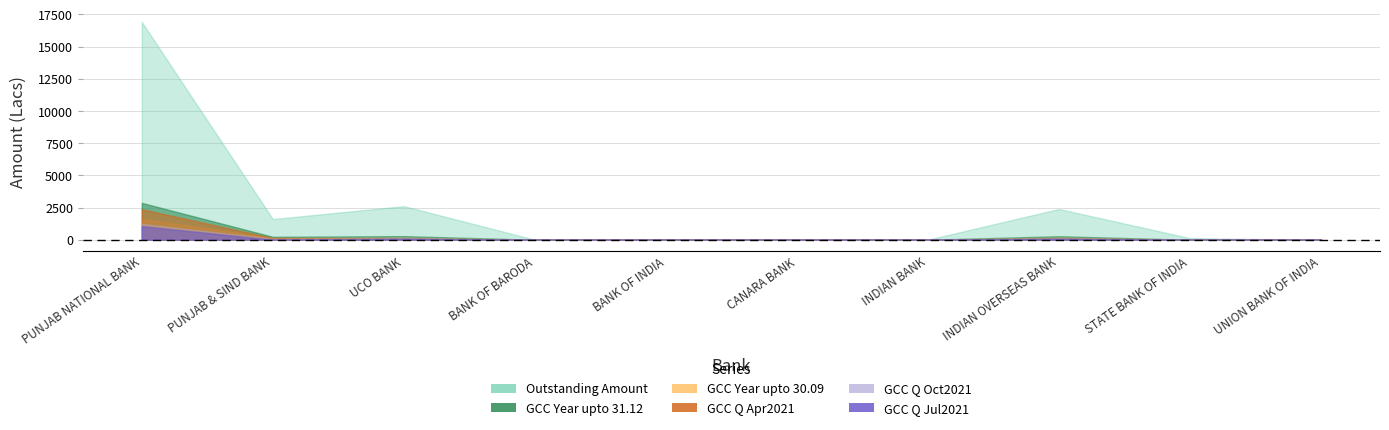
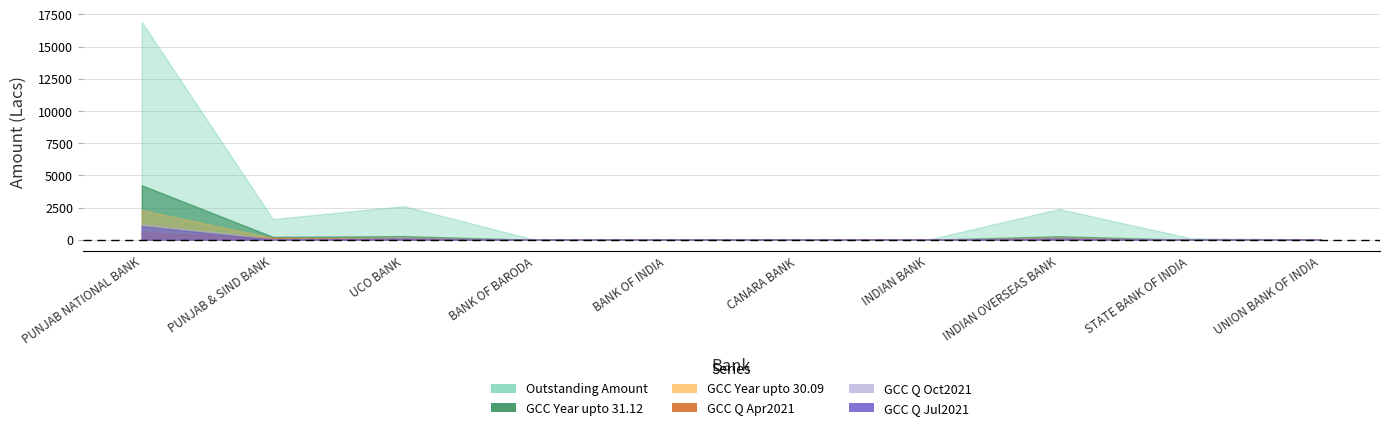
  {
    "GCC Year upto 31.12": {
-     "PUNJAB NATIONAL BANK": 2900
+     "PUNJAB NATIONAL BANK": 4200
    },
    "GCC Year upto 30.09": {
-     "PUNJAB NATIONAL BANK": 1600
+     "PUNJAB NATIONAL BANK": 2300
    },
    "GCC Q Apr2021": {
-     "PUNJAB NATIONAL BANK": 2400
+     "PUNJAB NATIONAL BANK": 600
    }
  }
